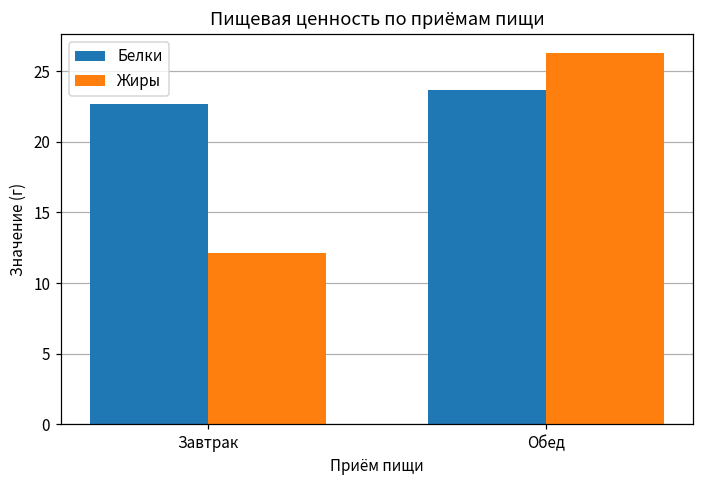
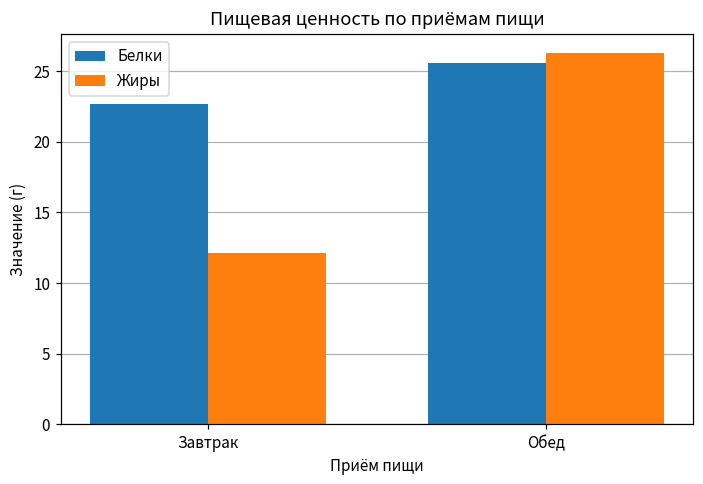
  {
    "Белки": {
      "Завтрак": 22.7,
-     "Обед": 23.7
+     "Обед": 25.6
    },
    "Жиры": {
      "Завтрак": 12.1,
      "Обед": 26.3
    }
  }
